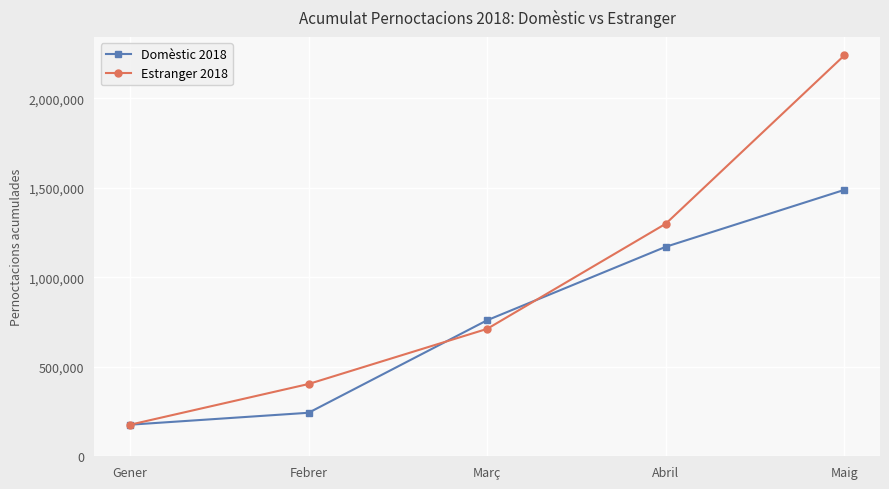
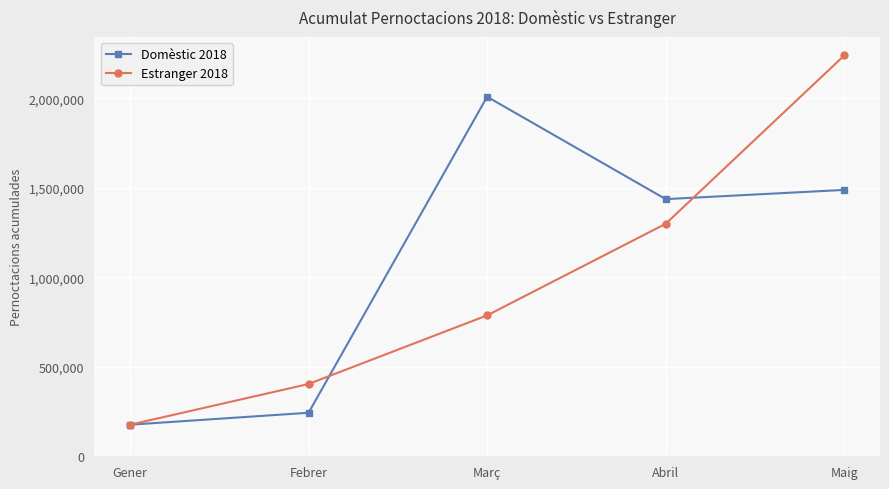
  {
    "Domèstic 2018": {
      "Febrer": "240,000",
-     "Març": "760,000",
-     "Abril": "1,170,000",
+     "Març": "2,010,000",
+     "Abril": "1,440,000",
      "Maig": "1,490,000"
    },
    "Estranger 2018": {
      "Febrer": "400,000",
-     "Març": "710,000",
+     "Març": "790,000",
      "Abril": "1,300,000",
      "Maig": "2,240,000"
    }
  }
